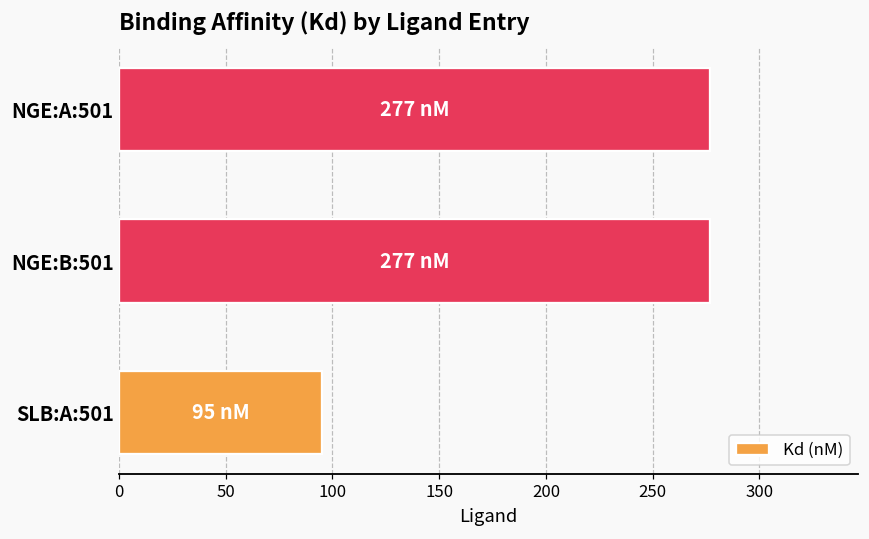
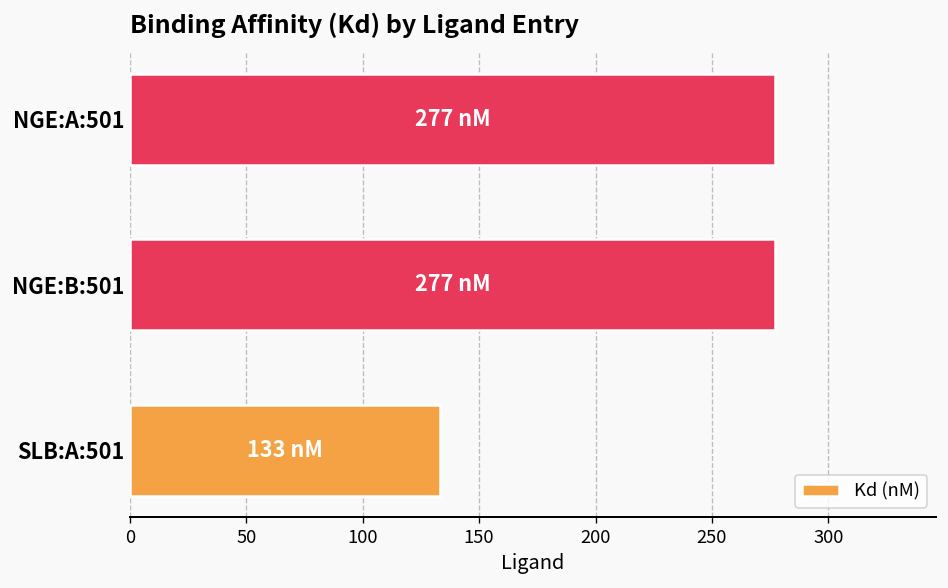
  {
    "NGE:A:501": 277,
    "NGE:B:501": 277,
-   "SLB:A:501": 95
+   "SLB:A:501": 133
  }
